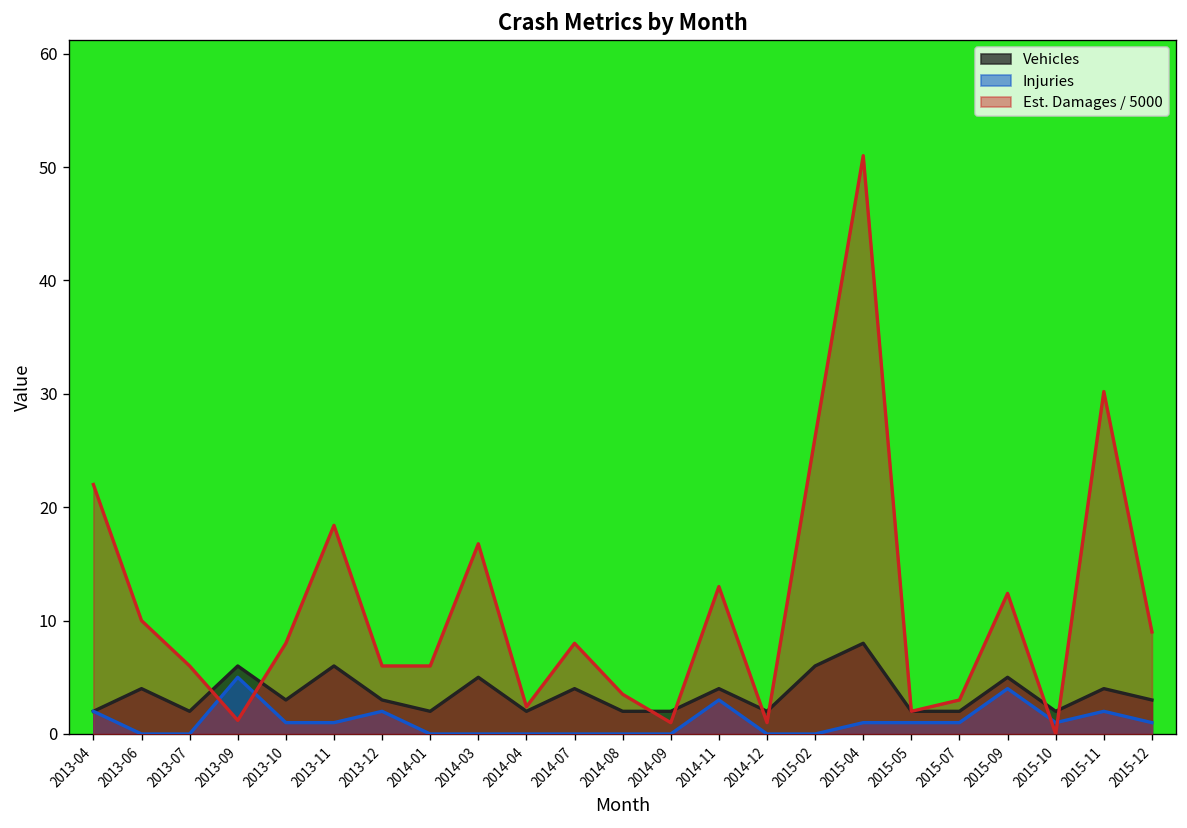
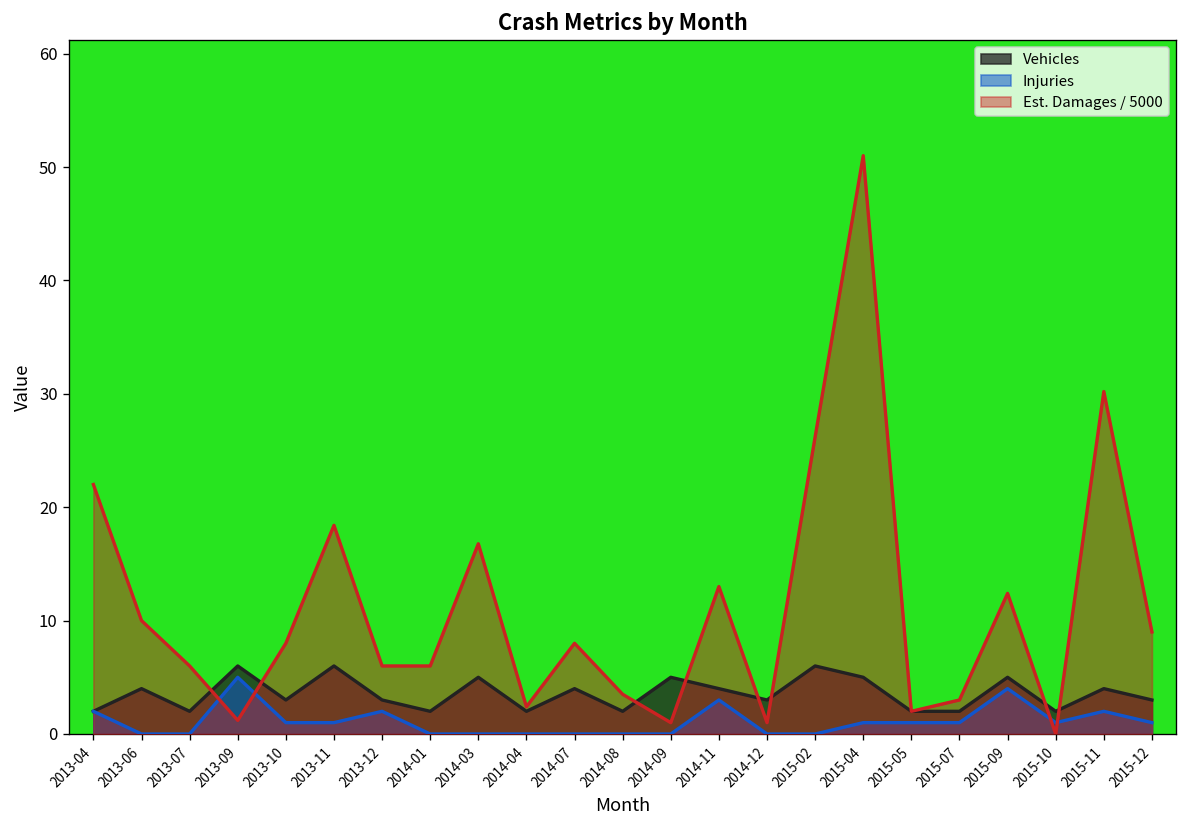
  {
    "Vehicles": {
      "2013-06": 4,
      "2013-07": 2,
      "2013-09": 6,
      "2013-10": 3,
      "2013-11": 6,
      "2013-12": 3,
      "2014-01": 2,
      "2014-03": 5,
      "2014-04": 2,
      "2014-07": 4,
      "2014-08": 2,
-     "2014-09": 2,
+     "2014-09": 5,
      "2014-11": 4,
-     "2014-12": 2,
+     "2014-12": 3,
      "2015-02": 6,
-     "2015-04": 8,
+     "2015-04": 5,
      "2015-07": 2,
      "2015-09": 5,
      "2015-10": 2,
      "2015-11": 4,
      "2015-12": 3
    },
    "Injuries": {
      "2013-06": 0,
      "2013-07": 0,
      "2013-09": 5,
      "2013-10": 1,
      "2013-11": 1,
      "2013-12": 2,
      "2014-01": 0,
      "2014-03": 0,
      "2014-04": 0,
      "2014-07": 0,
      "2014-08": 0,
      "2014-09": 0,
      "2014-11": 3,
      "2014-12": 0,
      "2015-02": 0,
      "2015-04": 1,
      "2015-05": 1,
      "2015-07": 1,
      "2015-09": 4,
      "2015-10": 1,
      "2015-11": 2,
      "2015-12": 1
    },
    "Est. Damages / 5000": {
      "2013-04": 22,
      "2013-06": 10,
      "2013-07": 6,
      "2013-09": 1,
      "2013-10": 8,
      "2013-11": 18,
      "2013-12": 6,
      "2014-01": 6,
      "2014-03": 17,
      "2014-04": 2,
      "2014-07": 8,
      "2014-08": 4,
      "2014-09": 1,
      "2014-11": 13,
      "2014-12": 1,
      "2015-02": 26,
      "2015-04": 51,
      "2015-07": 3,
      "2015-09": 12,
      "2015-10": 0,
      "2015-11": 30,
      "2015-12": 9
    }
  }
